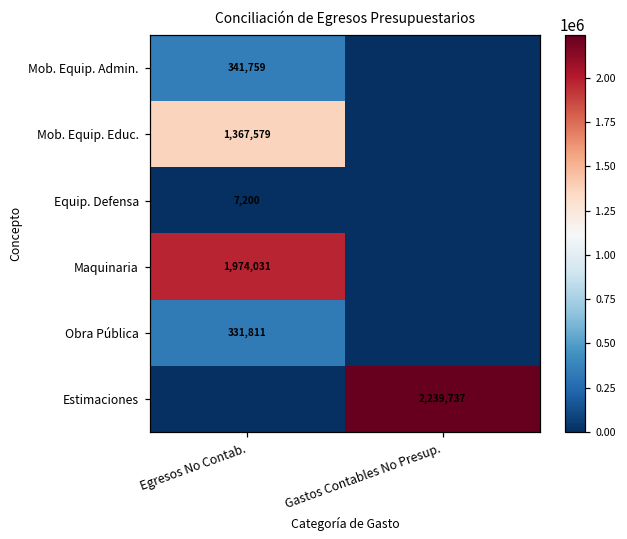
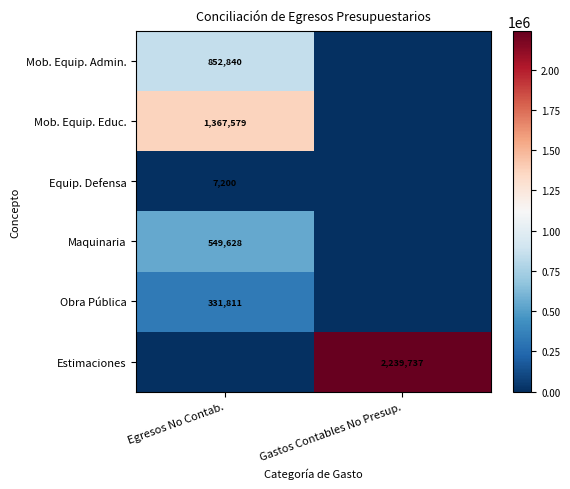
  {
    "Mob. Equip. Admin.": {
-     "Egresos No Contab.": "341,759"
+     "Egresos No Contab.": "852,840"
    },
    "Mob. Equip. Educ.": {
      "Egresos No Contab.": "1,367,579"
    },
    "Equip. Defensa": {
      "Egresos No Contab.": "7,200"
    },
    "Maquinaria": {
-     "Egresos No Contab.": "1,974,031"
+     "Egresos No Contab.": "549,628"
    },
    "Obra Pública": {
      "Egresos No Contab.": "331,811"
    },
    "Estimaciones": {
      "Gastos Contables No Presup.": "2,239,737"
    }
  }
